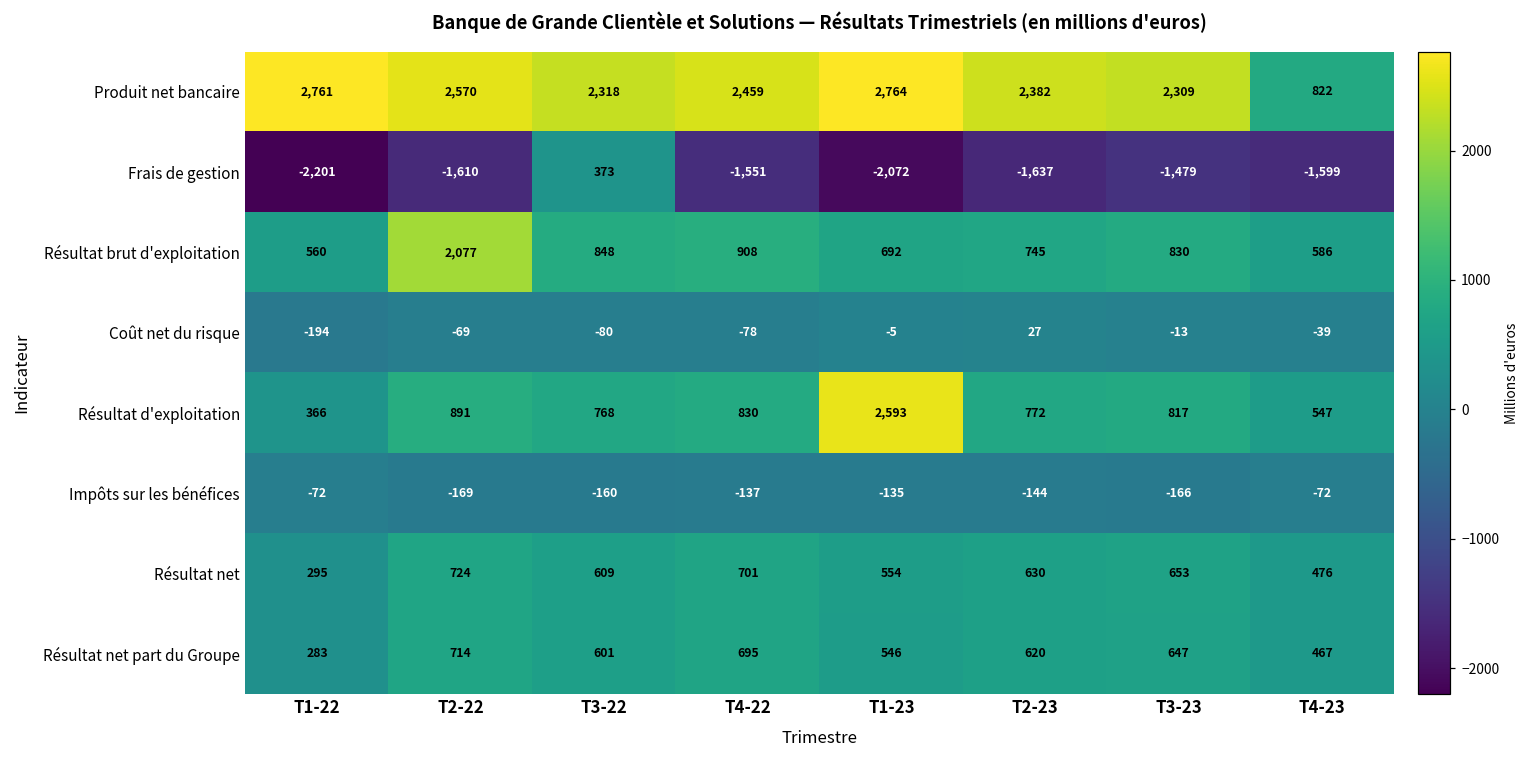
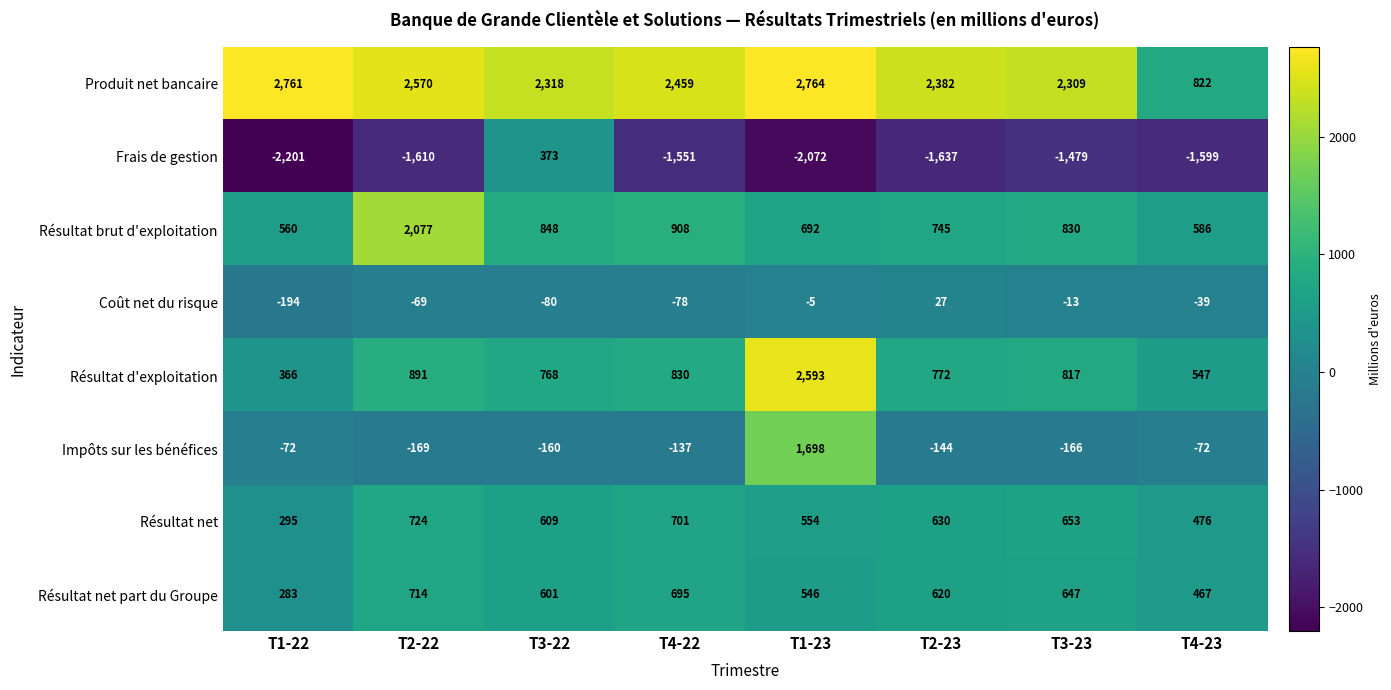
  {
    "Produit net bancaire": {
      "T1-22": "2,761",
      "T2-22": "2,570",
      "T3-22": "2,318",
      "T4-22": "2,459",
      "T1-23": "2,764",
      "T2-23": "2,382",
      "T3-23": "2,309",
      "T4-23": "822"
    },
    "Frais de gestion": {
      "T1-22": "-2,201",
      "T2-22": "-1,610",
      "T3-22": "373",
      "T4-22": "-1,551",
      "T1-23": "-2,072",
      "T2-23": "-1,637",
      "T3-23": "-1,479",
      "T4-23": "-1,599"
    },
    "Résultat brut d'exploitation": {
      "T1-22": "560",
      "T2-22": "2,077",
      "T3-22": "848",
      "T4-22": "908",
      "T1-23": "692",
      "T2-23": "745",
      "T3-23": "830",
      "T4-23": "586"
    },
    "Coût net du risque": {
      "T1-22": "-194",
      "T2-22": "-69",
      "T3-22": "-80",
      "T4-22": "-78",
      "T1-23": "-5",
      "T2-23": "27",
      "T3-23": "-13",
      "T4-23": "-39"
    },
    "Résultat d'exploitation": {
      "T1-22": "366",
      "T2-22": "891",
      "T3-22": "768",
      "T4-22": "830",
      "T1-23": "2,593",
      "T2-23": "772",
      "T3-23": "817",
      "T4-23": "547"
    },
    "Impôts sur les bénéfices": {
      "T1-22": "-72",
      "T2-22": "-169",
      "T3-22": "-160",
      "T4-22": "-137",
-     "T1-23": "-135",
+     "T1-23": "1,698",
      "T2-23": "-144",
      "T3-23": "-166",
      "T4-23": "-72"
    },
    "Résultat net": {
      "T1-22": "295",
      "T2-22": "724",
      "T3-22": "609",
      "T4-22": "701",
      "T1-23": "554",
      "T2-23": "630",
      "T3-23": "653",
      "T4-23": "476"
    },
    "Résultat net part du Groupe": {
      "T1-22": "283",
      "T2-22": "714",
      "T3-22": "601",
      "T4-22": "695",
      "T1-23": "546",
      "T2-23": "620",
      "T3-23": "647",
      "T4-23": "467"
    }
  }
